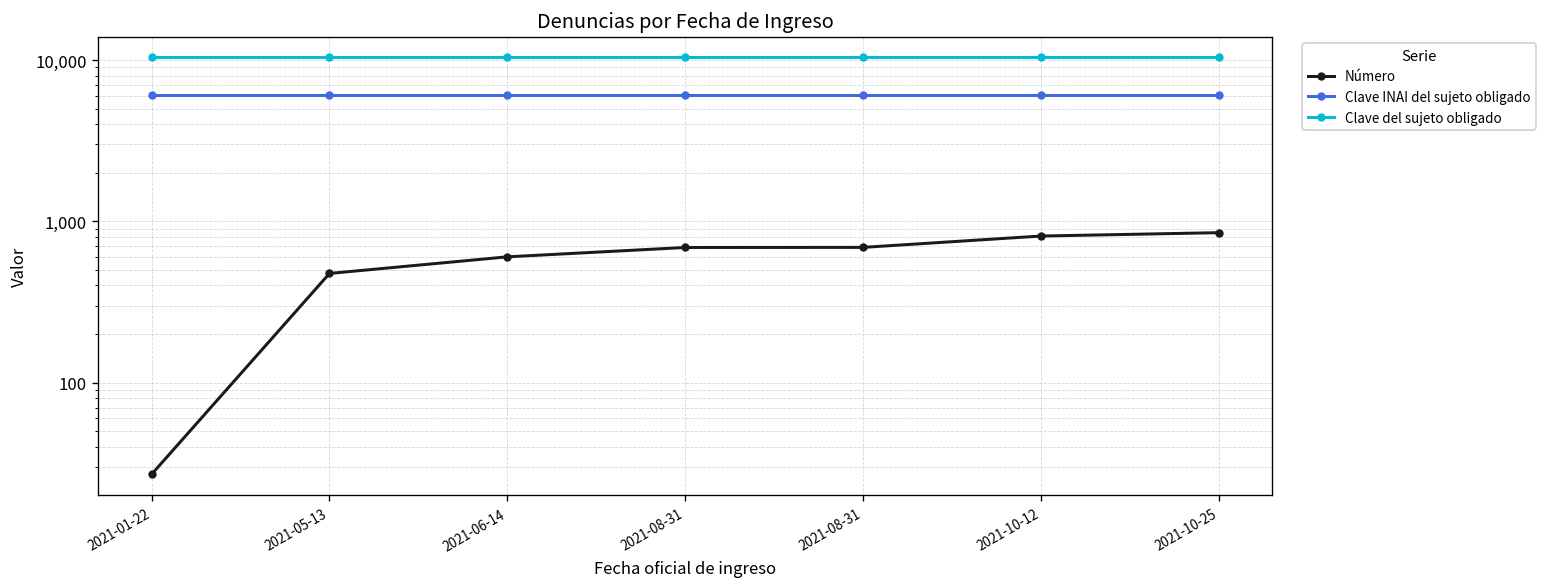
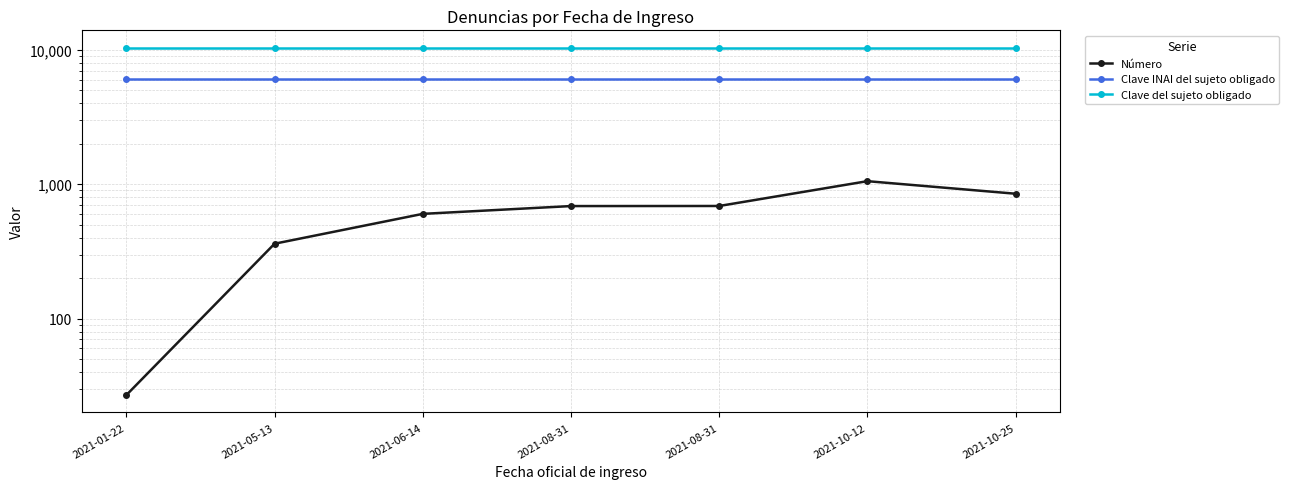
  {
    "Número": {
      "2021-01-22": "27",
-     "2021-05-13": "480",
+     "2021-05-13": "360",
      "2021-06-14": "600",
-     "2021-10-12": "800",
+     "2021-10-12": "1,100",
      "2021-10-25": "900"
    },
    "Clave INAI del sujeto obligado": {
      "2021-01-22": "6,000",
      "2021-05-13": "6,000",
      "2021-06-14": "6,000",
      "2021-10-12": "6,000",
      "2021-10-25": "6,000"
    },
    "Clave del sujeto obligado": {
      "2021-01-22": "10,000",
      "2021-05-13": "10,000",
      "2021-06-14": "10,000",
      "2021-10-12": "10,000",
      "2021-10-25": "10,000"
    }
  }
